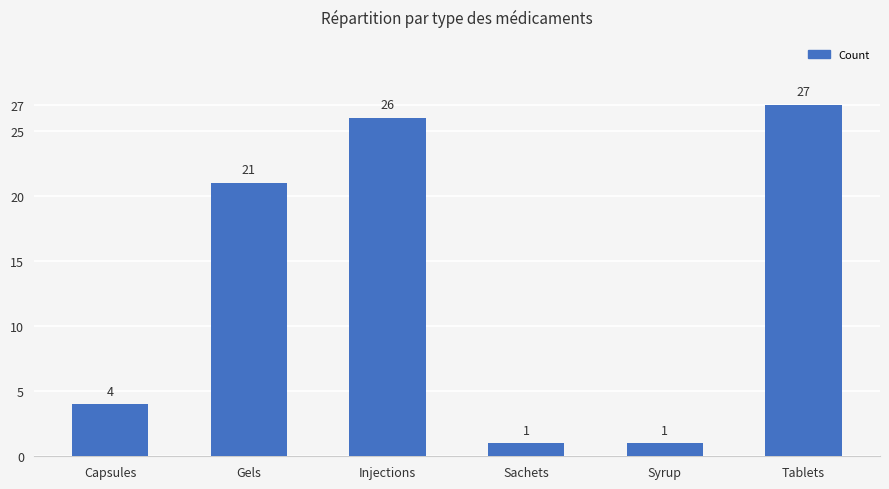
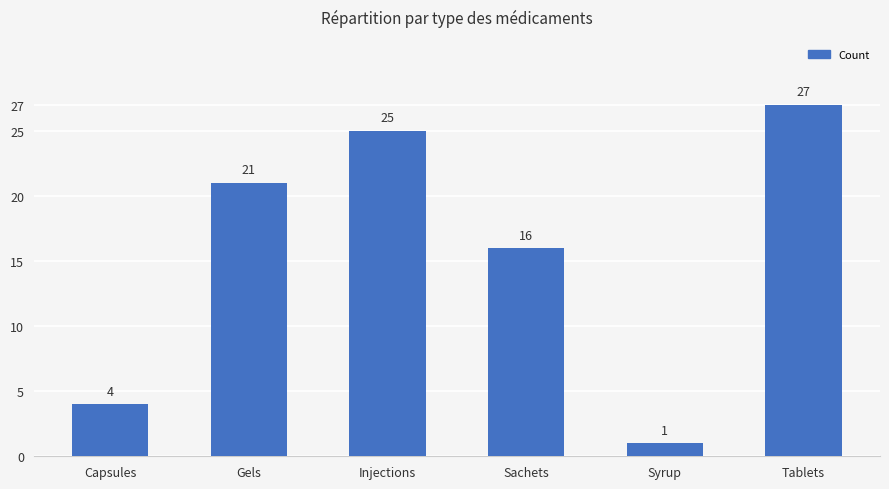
  {
    "Capsules": 4,
    "Gels": 21,
-   "Injections": 26,
-   "Sachets": 1,
+   "Injections": 25,
+   "Sachets": 16,
    "Syrup": 1,
    "Tablets": 27
  }
